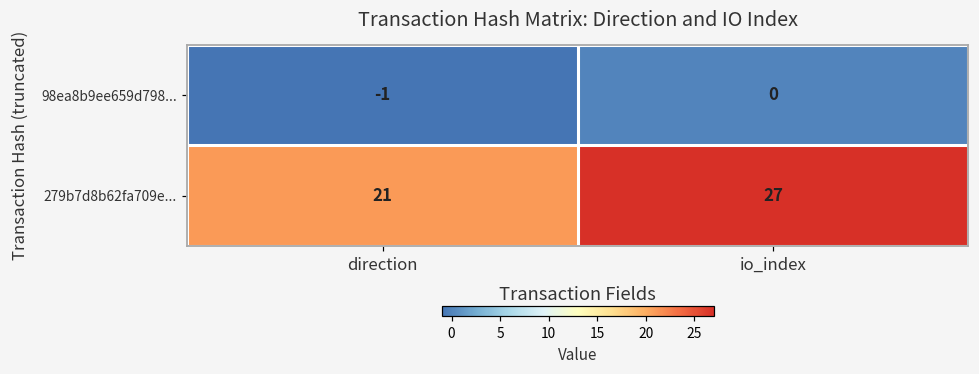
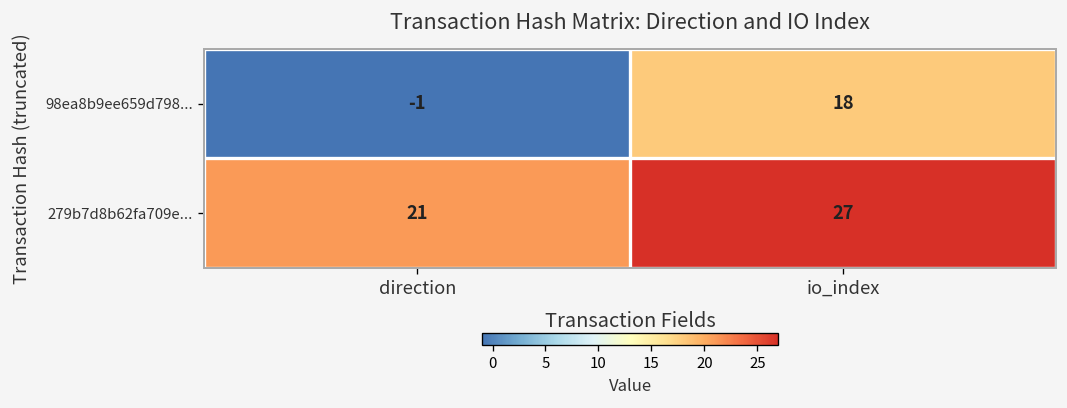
  {
    "98ea8b9ee659d798...": {
      "direction": -1,
-     "io_index": 0
+     "io_index": 18
    },
    "279b7d8b62fa709e...": {
      "direction": 21,
      "io_index": 27
    }
  }
